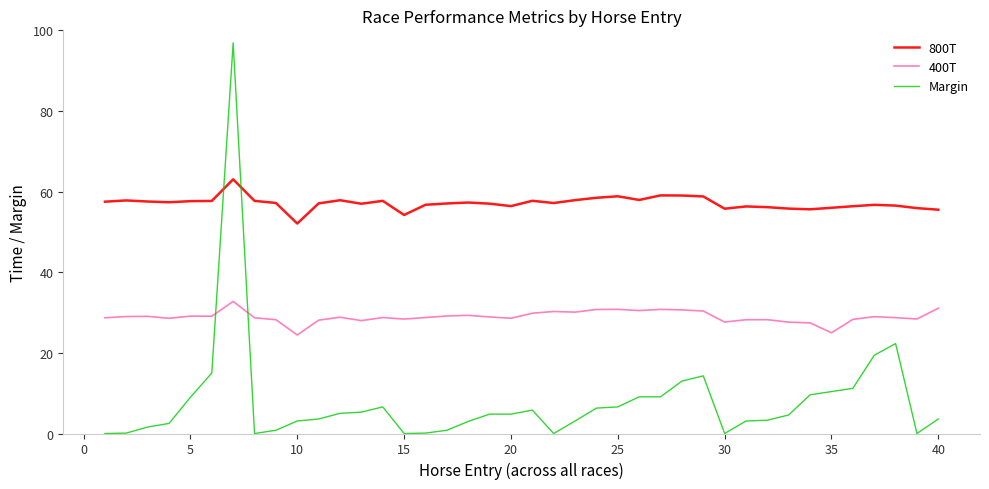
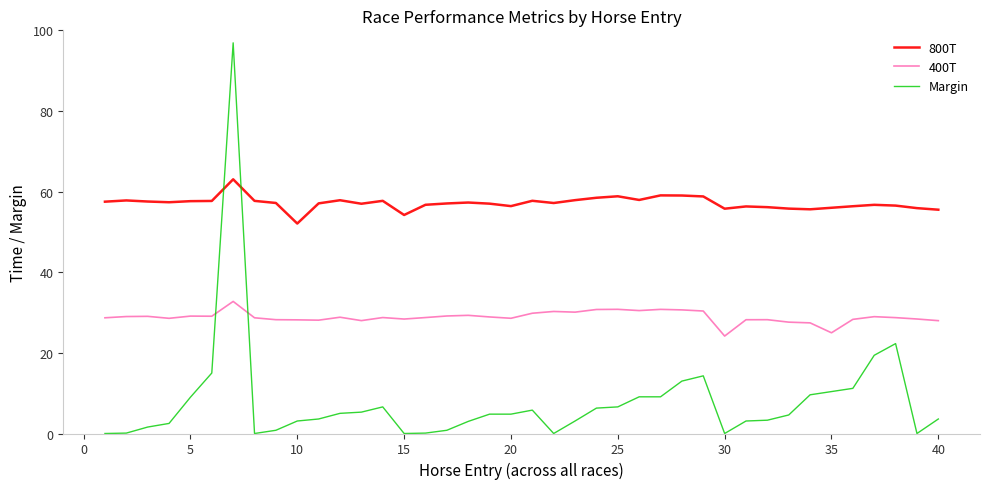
  {
    "800T": {
      "5": 58,
      "10": 52,
      "15": 54,
      "20": 56,
      "25": 59,
      "30": 56,
      "35": 56,
      "40": 56
    },
    "400T": {
      "5": 29,
-     "10": 24,
+     "10": 28,
      "15": 28,
      "20": 29,
      "25": 31,
-     "30": 28,
+     "30": 24,
      "35": 25,
-     "40": 31
+     "40": 28
    },
    "Margin": {
      "5": 9,
      "10": 3,
      "15": 0,
      "20": 5,
      "25": 7,
      "30": 0,
      "35": 10,
      "40": 4
    }
  }
